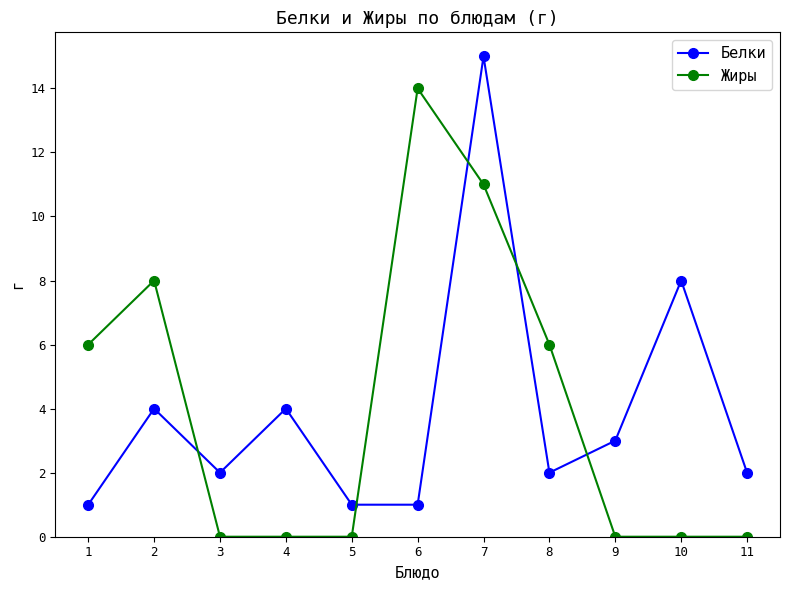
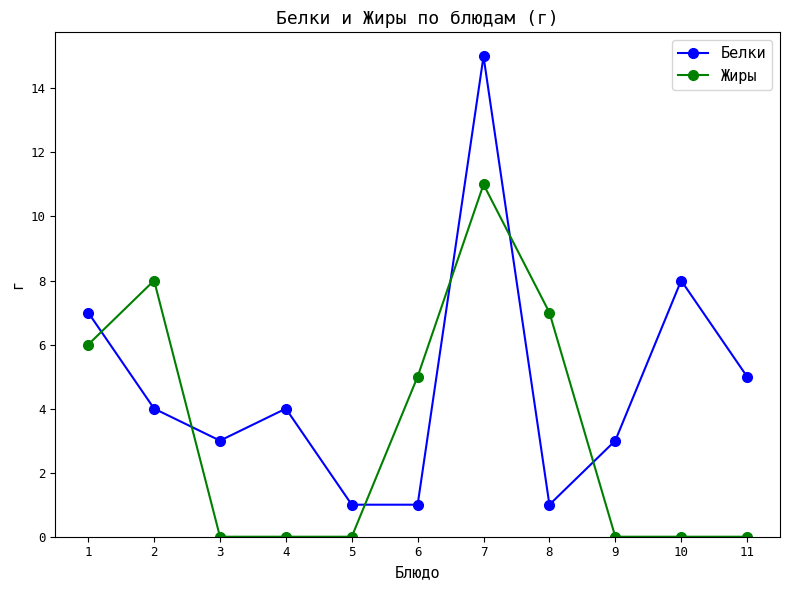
  {
    "Белки": {
-     "1": 1,
+     "1": 7,
      "2": 4,
-     "3": 2,
+     "3": 3,
      "4": 4,
      "5": 1,
      "6": 1,
      "7": 15,
-     "8": 2,
+     "8": 1,
      "9": 3,
      "10": 8,
-     "11": 2
+     "11": 5
    },
    "Жиры": {
      "1": 6,
      "2": 8,
      "3": 0,
      "4": 0,
      "5": 0,
-     "6": 14,
+     "6": 5,
      "7": 11,
-     "8": 6,
+     "8": 7,
      "9": 0,
      "10": 0,
      "11": 0
    }
  }
